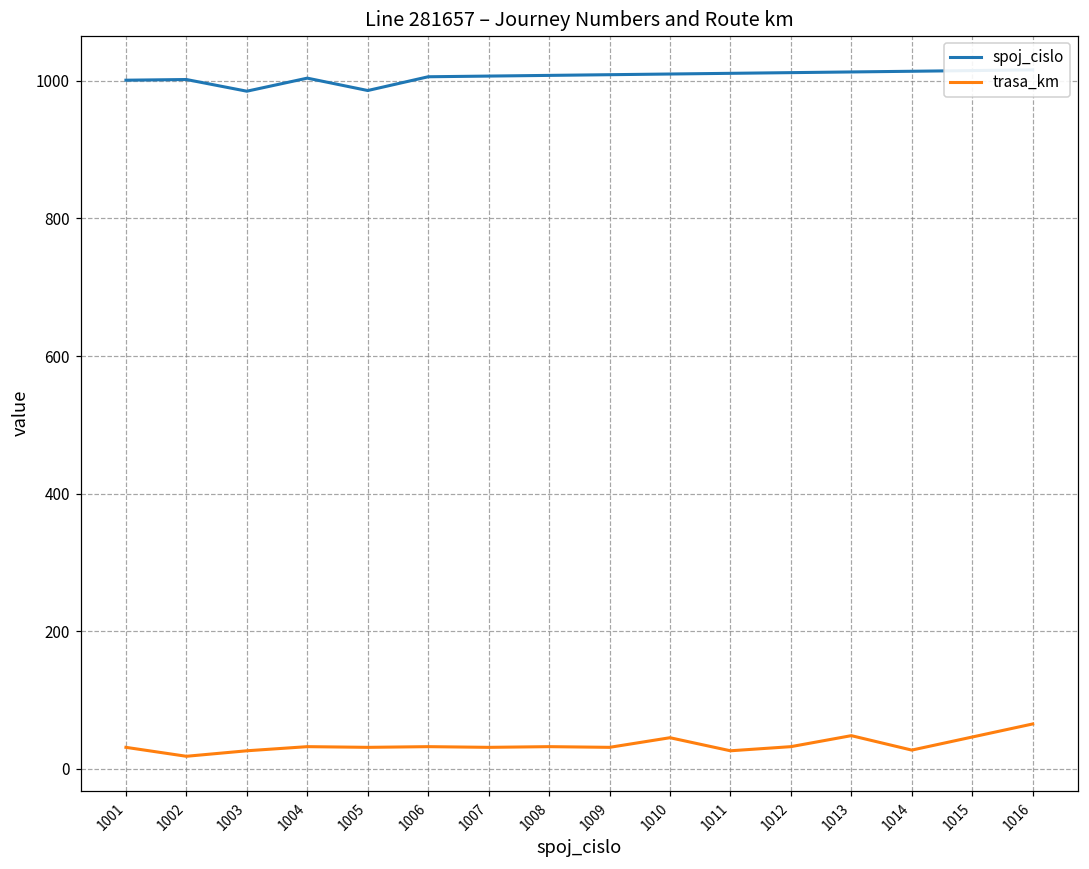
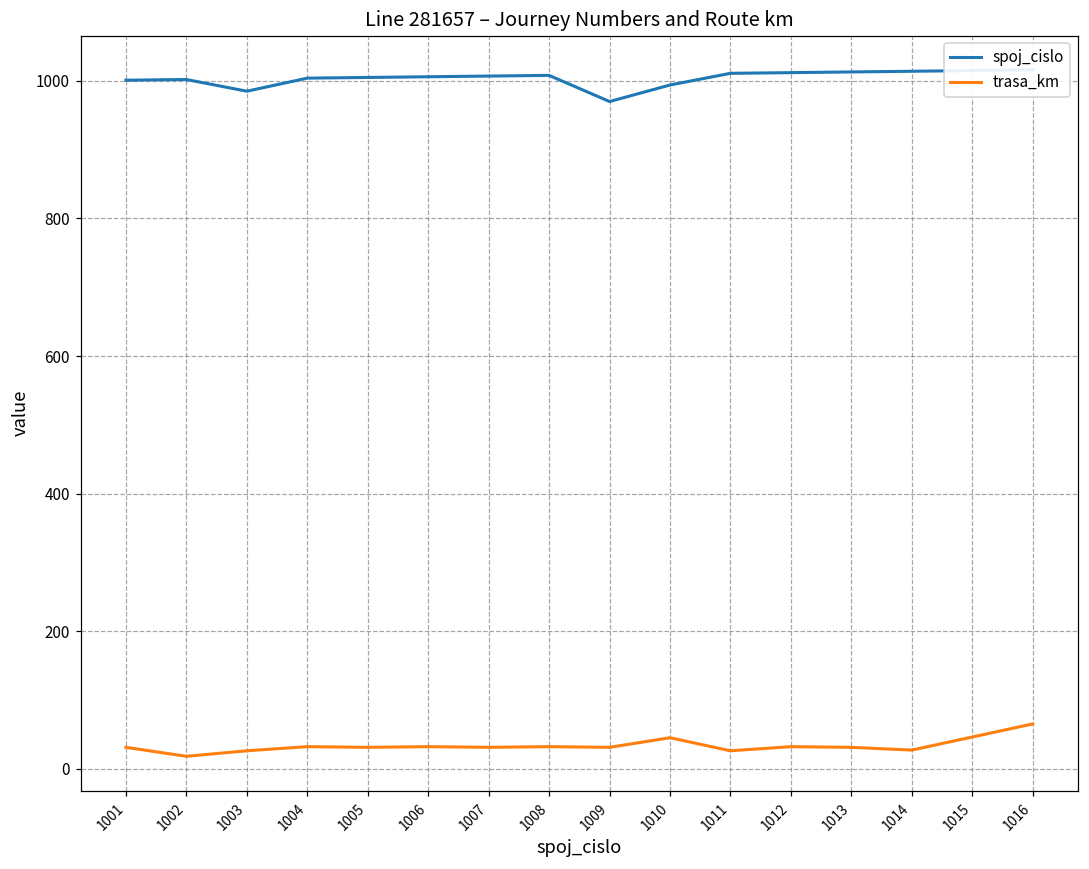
  {
    "spoj_cislo": {
      "1001": 1000,
      "1002": 1000,
      "1003": 990,
      "1004": 1000,
-     "1005": 990,
+     "1005": 1010,
      "1006": 1010,
      "1007": 1010,
      "1008": 1010,
-     "1009": 1010,
-     "1010": 1010,
+     "1009": 970,
+     "1010": 990,
      "1011": 1010,
      "1012": 1010,
      "1013": 1010,
      "1014": 1010
    },
    "trasa_km": {
      "1001": 30,
      "1002": 20,
      "1003": 30,
      "1004": 30,
      "1005": 30,
      "1006": 30,
      "1007": 30,
      "1008": 30,
      "1009": 30,
      "1010": 50,
      "1011": 30,
      "1012": 30,
-     "1013": 50,
+     "1013": 30,
      "1014": 30,
      "1015": 50,
      "1016": 70
    }
  }
